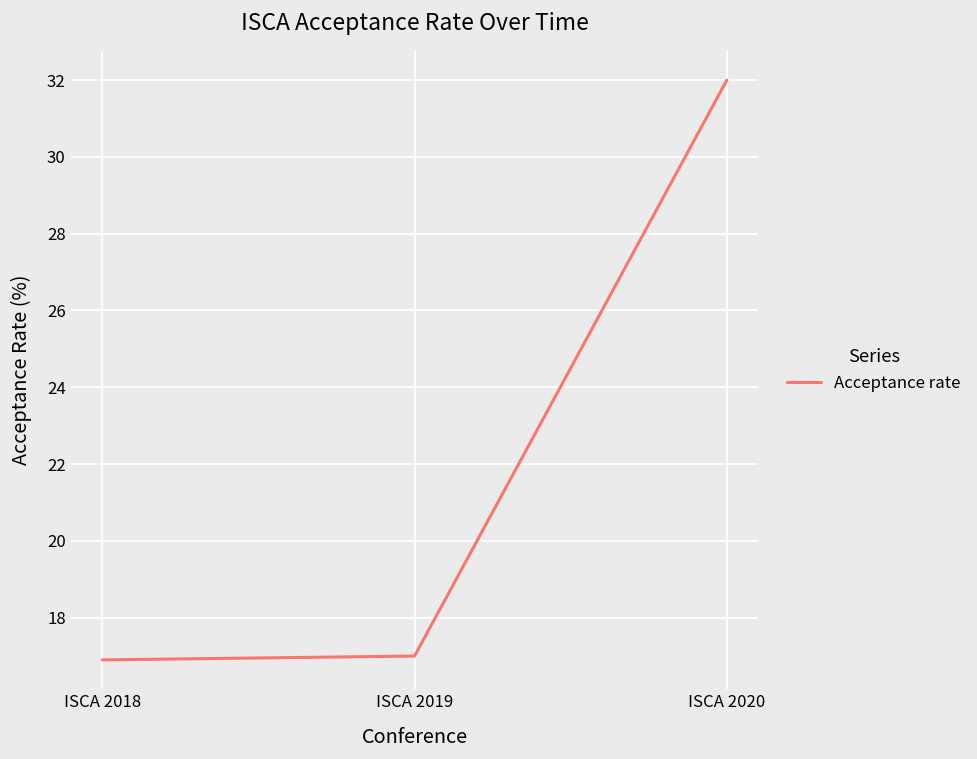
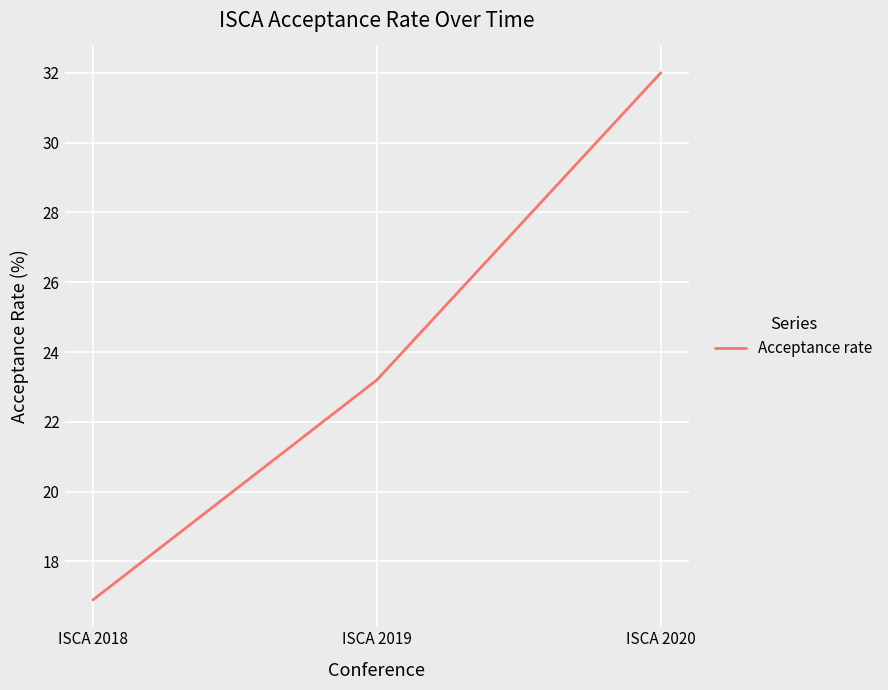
  {
    "ISCA 2018": 16.9,
-   "ISCA 2019": 17.0,
+   "ISCA 2019": 23.2,
    "ISCA 2020": 32.0
  }
